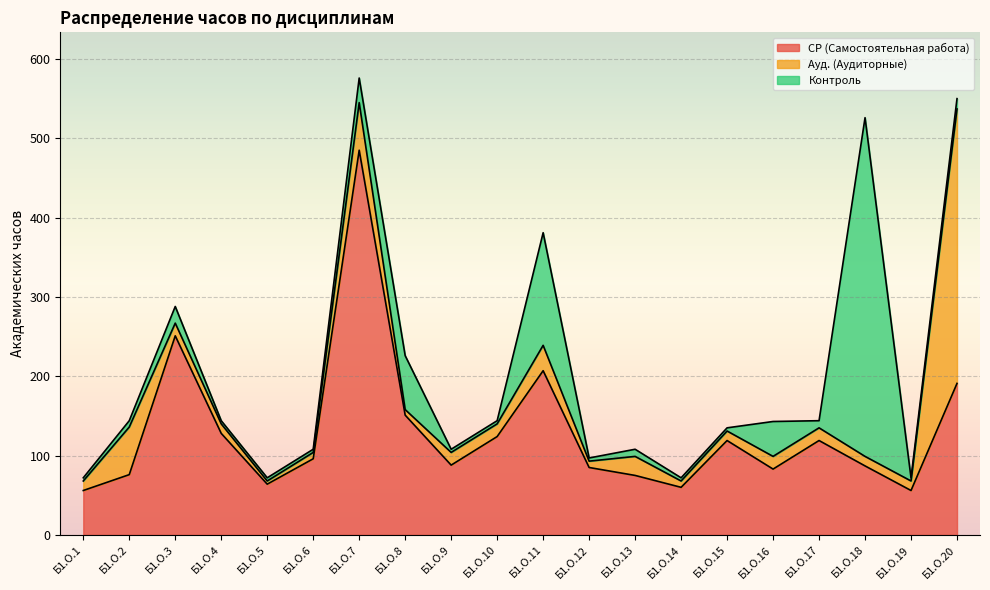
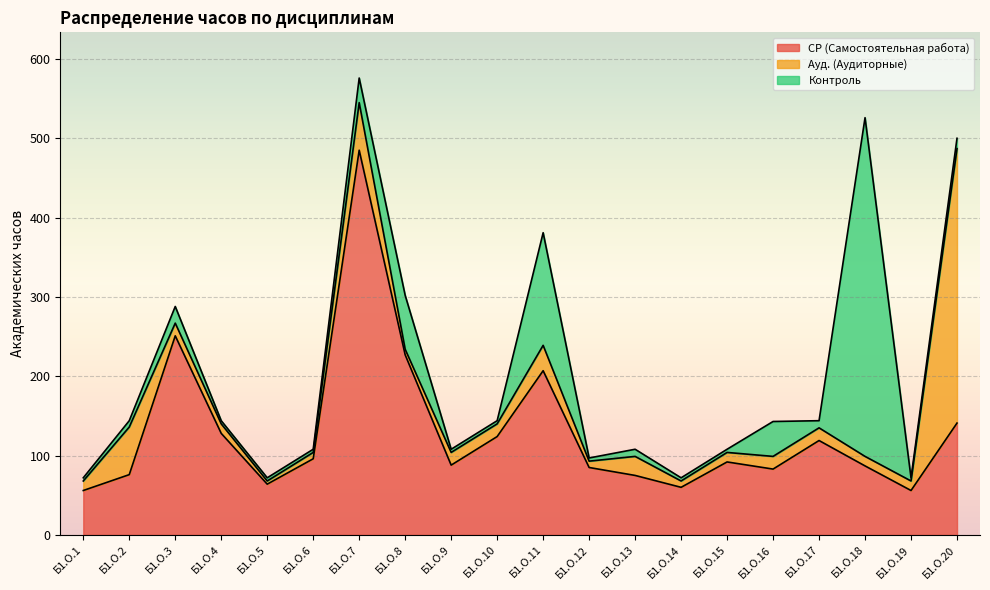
  {
    "СР (Самостоятельная работа)": {
      "Б1.О.1": 60,
      "Б1.О.2": 80,
      "Б1.О.3": 250,
      "Б1.О.4": 130,
      "Б1.О.5": 60,
      "Б1.О.6": 100,
      "Б1.О.7": 490,
-     "Б1.О.8": 150,
+     "Б1.О.8": 230,
      "Б1.О.9": 90,
      "Б1.О.10": 120,
      "Б1.О.11": 210,
      "Б1.О.12": 90,
      "Б1.О.13": 80,
      "Б1.О.14": 60,
-     "Б1.О.15": 120,
+     "Б1.О.15": 90,
      "Б1.О.16": 80,
      "Б1.О.17": 120,
      "Б1.О.18": 90,
      "Б1.О.19": 60,
-     "Б1.О.20": 190
+     "Б1.О.20": 140
    },
    "Ауд. (Аудиторные)": {
      "Б1.О.1": 10,
      "Б1.О.2": 60,
      "Б1.О.3": 20,
      "Б1.О.4": 10,
      "Б1.О.5": 0,
      "Б1.О.6": 10,
      "Б1.О.7": 60,
      "Б1.О.8": 10,
      "Б1.О.9": 20,
      "Б1.О.10": 20,
      "Б1.О.11": 30,
      "Б1.О.12": 10,
      "Б1.О.13": 20,
      "Б1.О.14": 10,
      "Б1.О.15": 10,
      "Б1.О.16": 20,
      "Б1.О.17": 20,
      "Б1.О.18": 10,
      "Б1.О.19": 10,
      "Б1.О.20": 350
    },
    "Контроль": {
      "Б1.О.1": 0,
      "Б1.О.2": 10,
      "Б1.О.3": 20,
      "Б1.О.4": 0,
      "Б1.О.5": 0,
      "Б1.О.6": 0,
      "Б1.О.7": 30,
      "Б1.О.8": 70,
      "Б1.О.9": 0,
      "Б1.О.10": 0,
      "Б1.О.11": 140,
      "Б1.О.12": 0,
      "Б1.О.13": 10,
      "Б1.О.14": 0,
      "Б1.О.15": 0,
      "Б1.О.16": 40,
      "Б1.О.17": 10,
      "Б1.О.18": 430,
      "Б1.О.19": 0,
      "Б1.О.20": 10
    }
  }
